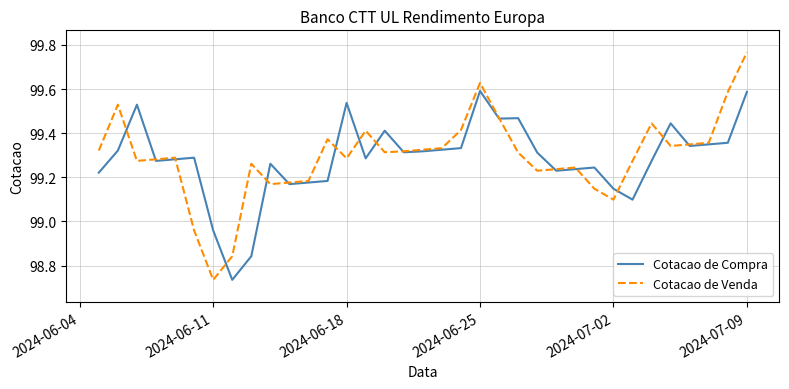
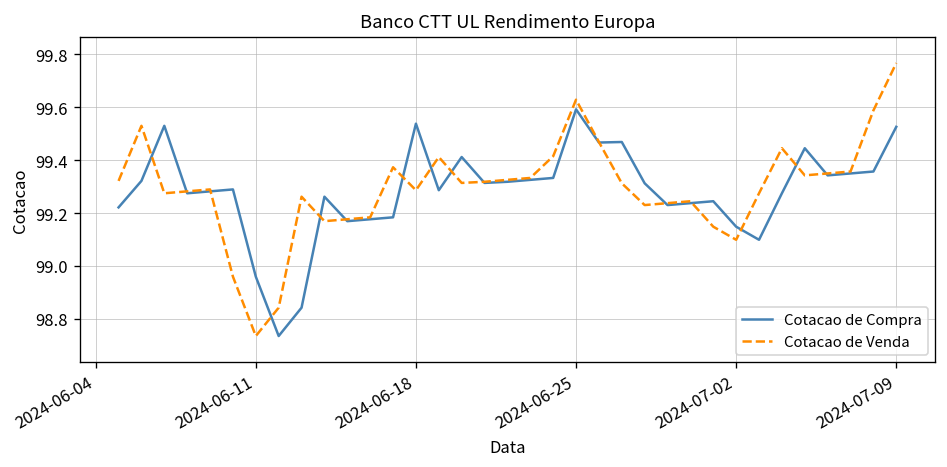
  {
    "Cotacao de Compra": {
      "2024-06-11": 98.96,
      "2024-06-18": 99.54,
      "2024-06-25": 99.59,
      "2024-07-02": 99.15,
-     "2024-07-09": 99.59
+     "2024-07-09": 99.53
    },
    "Cotacao de Venda": {
      "2024-06-11": 98.74,
      "2024-06-18": 99.29,
      "2024-06-25": 99.63,
      "2024-07-02": 99.10,
      "2024-07-09": 99.77
    }
  }
